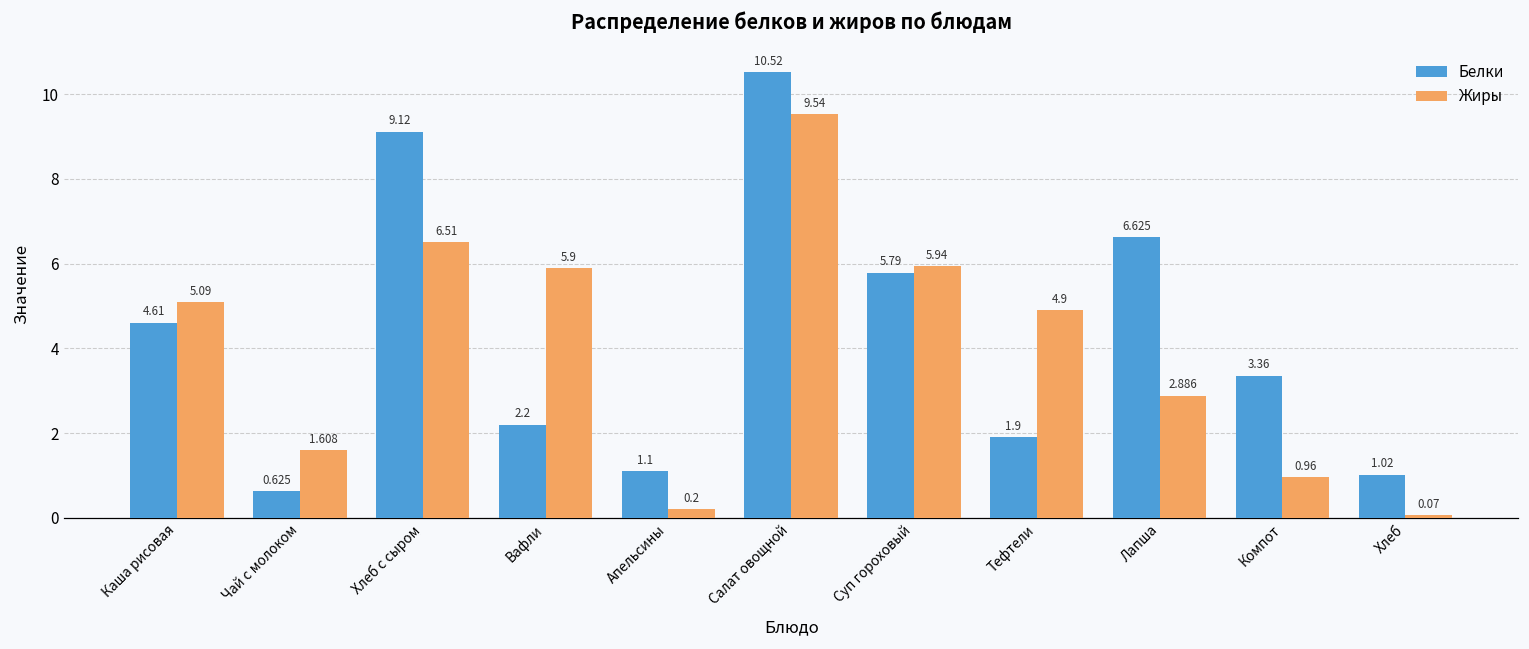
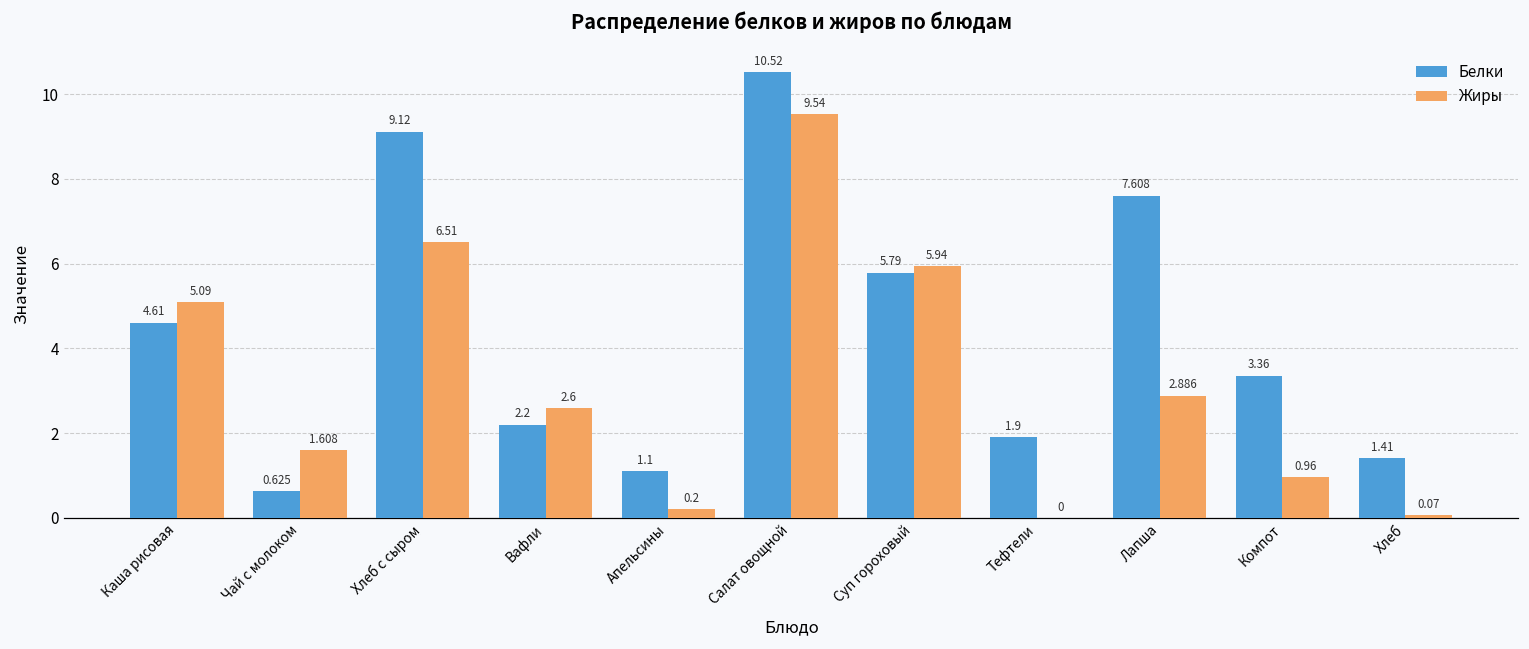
  {
    "Белки": {
      "Каша рисовая": 4.61,
      "Чай с молоком": 0.625,
      "Хлеб с сыром": 9.12,
      "Вафли": 2.2,
      "Апельсины": 1.1,
      "Салат овощной": 10.52,
      "Суп гороховый": 5.79,
      "Тефтели": 1.9,
-     "Лапша": 6.625,
+     "Лапша": 7.608,
      "Компот": 3.36,
-     "Хлеб": 1.02
+     "Хлеб": 1.41
    },
    "Жиры": {
      "Каша рисовая": 5.09,
      "Чай с молоком": 1.608,
      "Хлеб с сыром": 6.51,
-     "Вафли": 5.9,
+     "Вафли": 2.6,
      "Апельсины": 0.2,
      "Салат овощной": 9.54,
      "Суп гороховый": 5.94,
-     "Тефтели": 4.9,
+     "Тефтели": 0,
      "Лапша": 2.886,
      "Компот": 0.96,
      "Хлеб": 0.07
    }
  }
